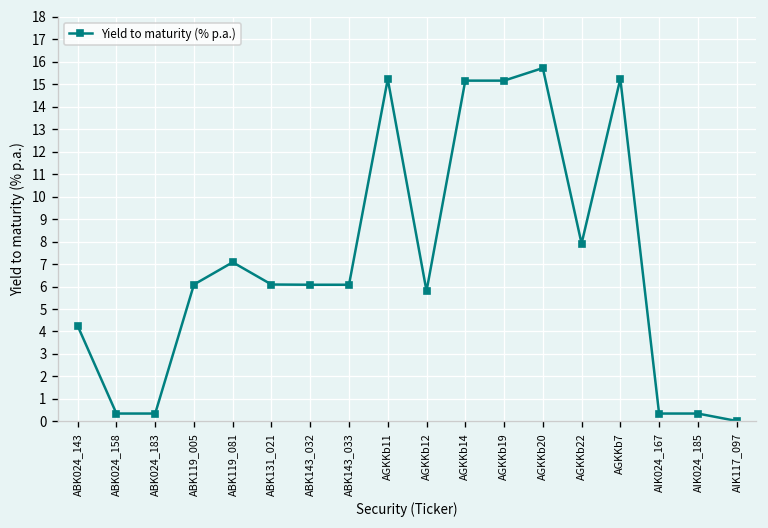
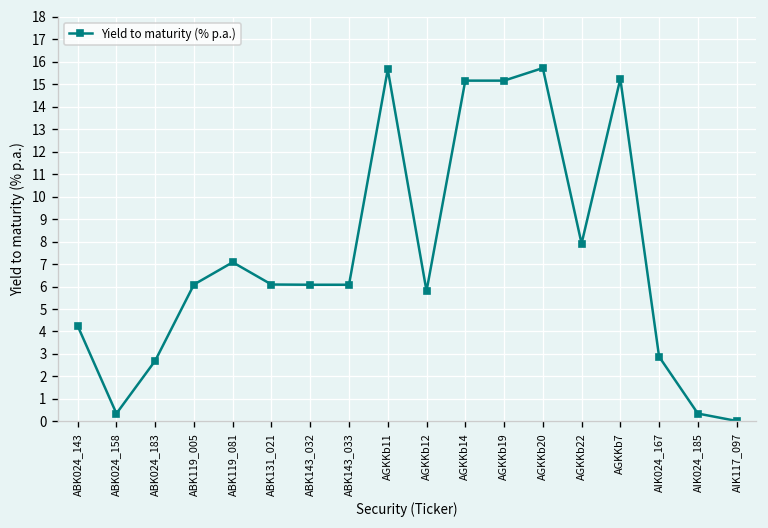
  {
    "ABK024_143": 4.3,
    "ABK024_158": 0.4,
-   "ABK024_183": 0.4,
+   "ABK024_183": 2.7,
    "ABK119_005": 6.1,
    "ABK119_081": 7.1,
    "ABK131_021": 6.1,
    "ABK143_032": 6.1,
    "ABK143_033": 6.1,
-   "AGKKb11": 15.2,
+   "AGKKb11": 15.7,
    "AGKKb12": 5.8,
    "AGKKb14": 15.2,
    "AGKKb19": 15.2,
    "AGKKb20": 15.7,
    "AGKKb22": 7.9,
    "AGKKb7": 15.2,
-   "AIK024_167": 0.4,
+   "AIK024_167": 2.9,
    "AIK024_185": 0.4,
    "AIK117_097": 0.0
  }
